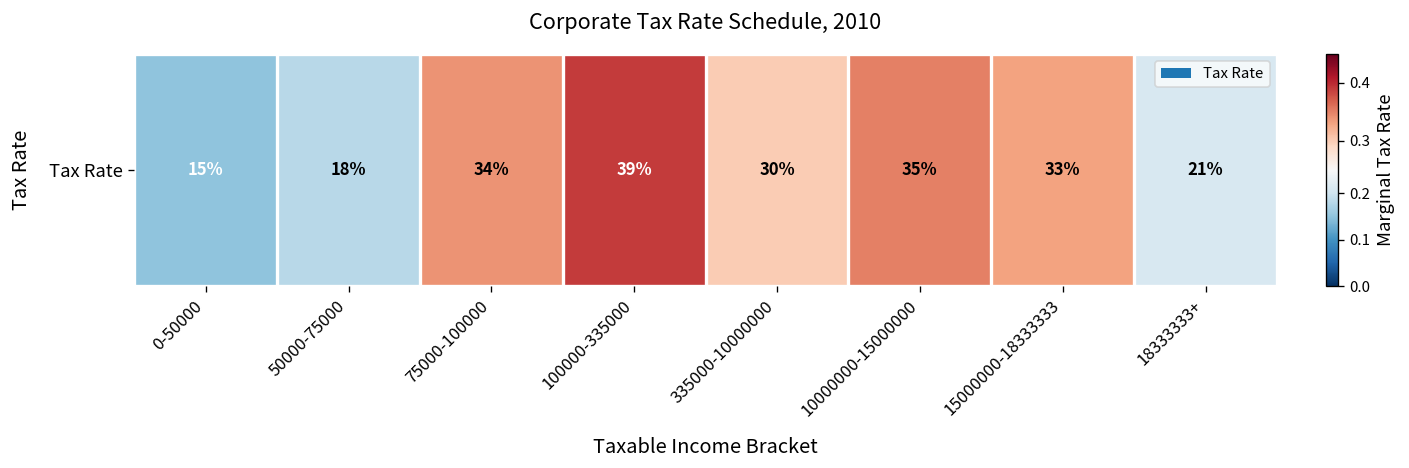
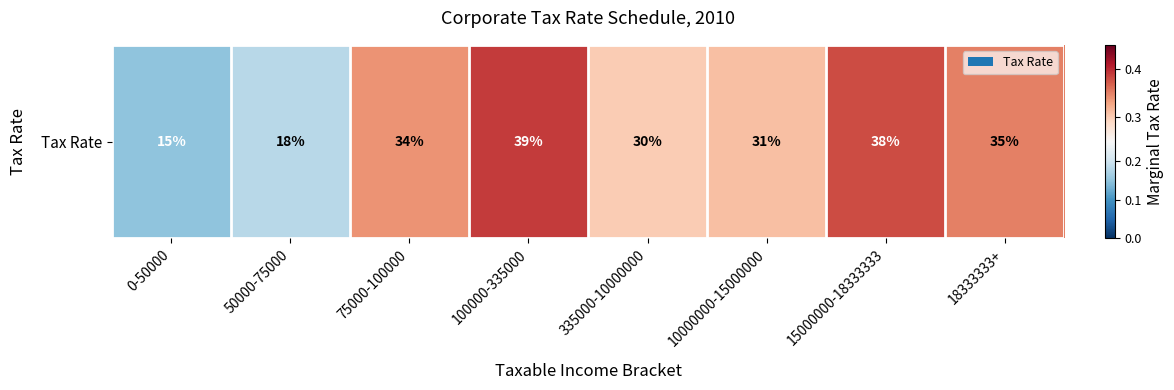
  {
    "Tax Rate": {
      "0-50000": "15%",
      "50000-75000": "18%",
      "75000-100000": "34%",
      "100000-335000": "39%",
      "335000-10000000": "30%",
-     "10000000-15000000": "35%",
-     "15000000-18333333": "33%",
-     "18333333+": "21%"
+     "10000000-15000000": "31%",
+     "15000000-18333333": "38%",
+     "18333333+": "35%"
    }
  }
